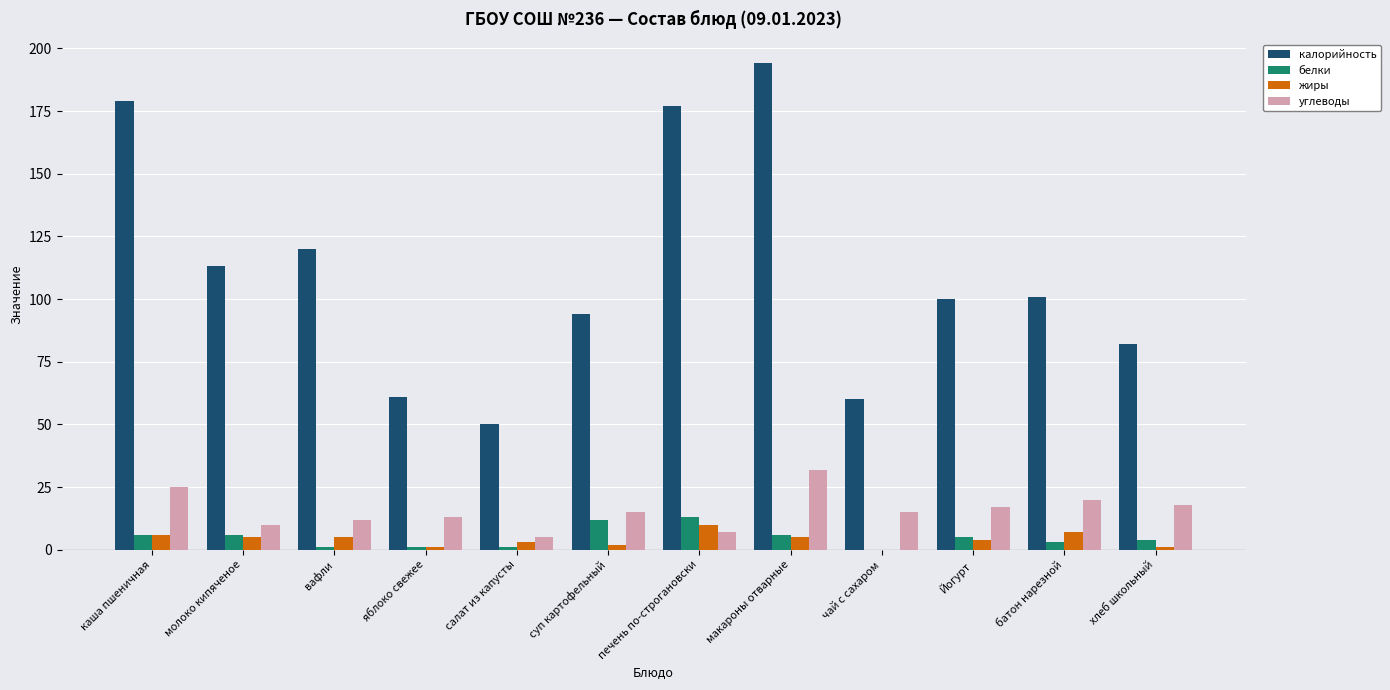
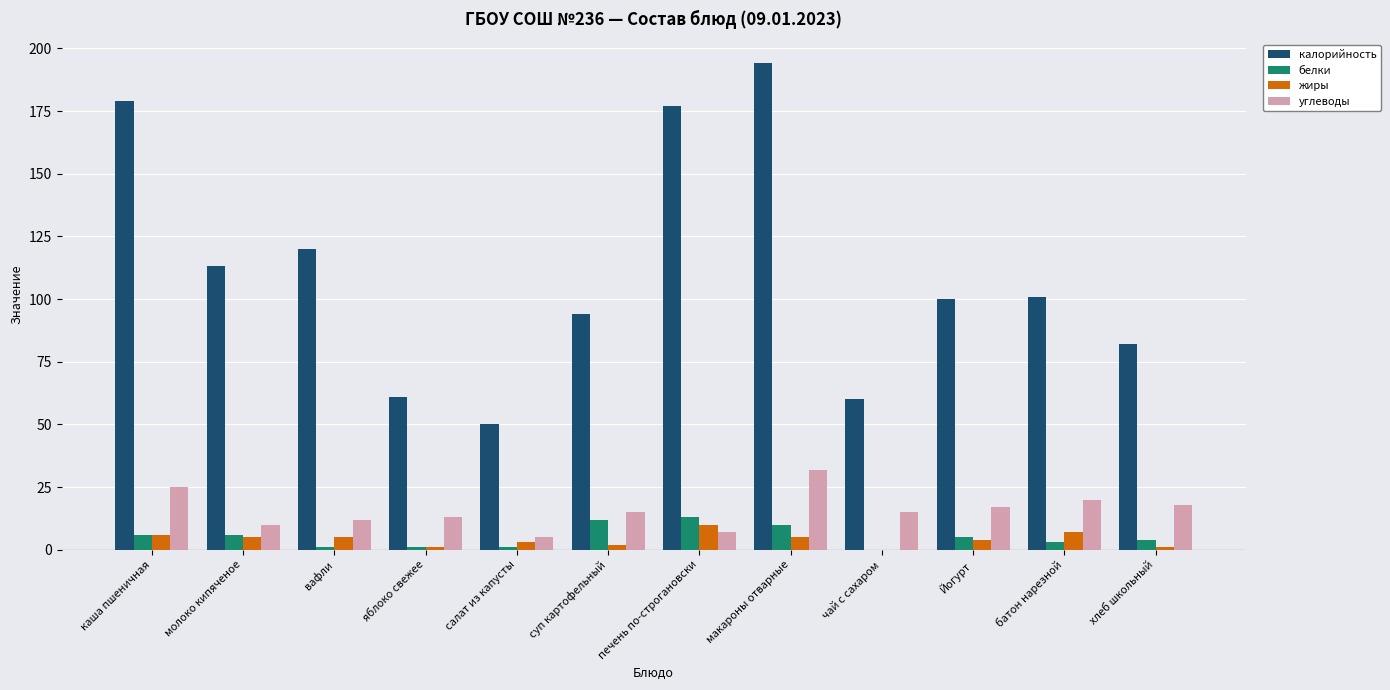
  {
    "калорийность": {
      "каша пшеничная": 179,
      "молоко кипяченое": 113,
      "вафли": 120,
      "яблоко свежее": 61,
      "салат из капусты": 50,
      "суп картофельный": 94,
      "печень по-строгановски": 177,
      "макароны отварные": 194,
      "чай с сахаром": 60,
      "Йогурт": 100,
      "батон нарезной": 101,
      "хлеб школьный": 82
    },
    "белки": {
      "каша пшеничная": 6,
      "молоко кипяченое": 6,
      "вафли": 1,
      "яблоко свежее": 1,
      "салат из капусты": 1,
      "суп картофельный": 12,
      "печень по-строгановски": 13,
-     "макароны отварные": 6,
+     "макароны отварные": 10,
      "чай с сахаром": 0,
      "Йогурт": 5,
      "батон нарезной": 3,
      "хлеб школьный": 4
    },
    "жиры": {
      "каша пшеничная": 6,
      "молоко кипяченое": 5,
      "вафли": 5,
      "яблоко свежее": 1,
      "салат из капусты": 3,
      "суп картофельный": 2,
      "печень по-строгановски": 10,
      "макароны отварные": 5,
      "чай с сахаром": 0,
      "Йогурт": 4,
      "батон нарезной": 7,
      "хлеб школьный": 1
    },
    "углеводы": {
      "каша пшеничная": 25,
      "молоко кипяченое": 10,
      "вафли": 12,
      "яблоко свежее": 13,
      "салат из капусты": 5,
      "суп картофельный": 15,
      "печень по-строгановски": 7,
      "макароны отварные": 32,
      "чай с сахаром": 15,
      "Йогурт": 17,
      "батон нарезной": 20,
      "хлеб школьный": 18
    }
  }
